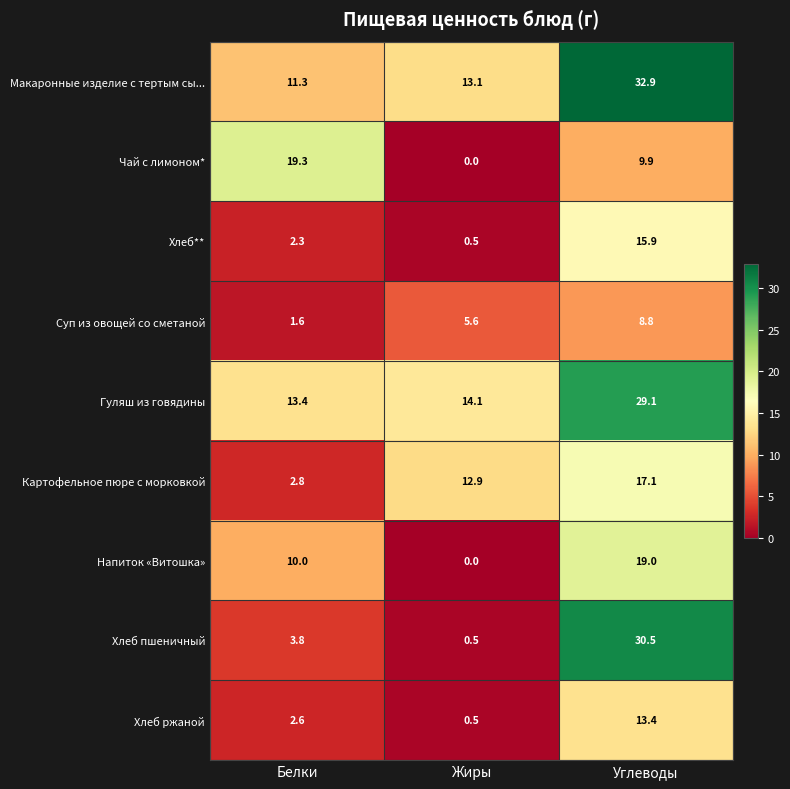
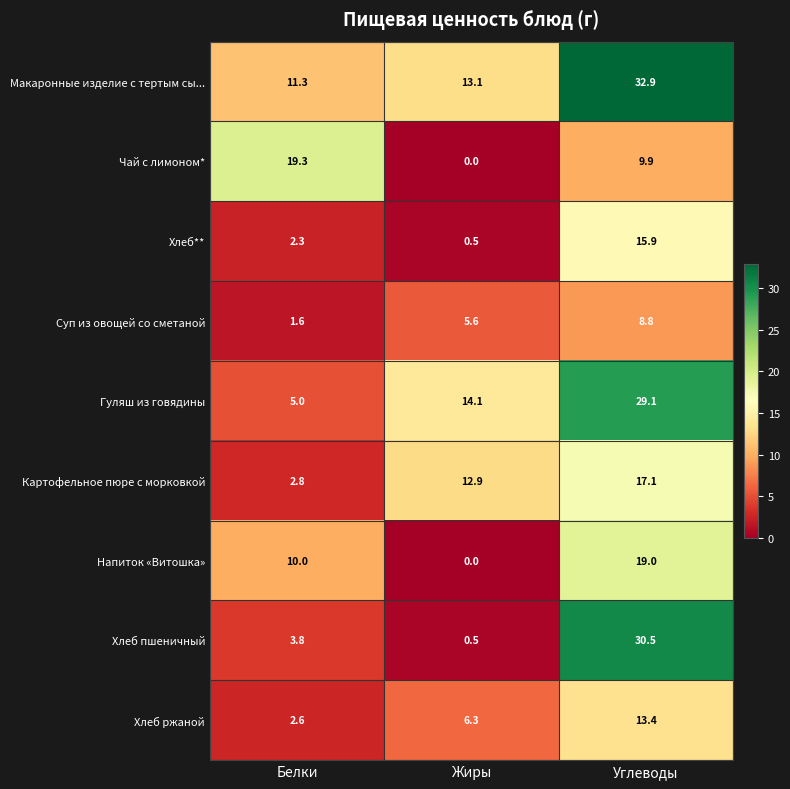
  {
    "Макаронные изделие с тертым сы...": {
      "Белки": 11.3,
      "Жиры": 13.1,
      "Углеводы": 32.9
    },
    "Чай с лимоном*": {
      "Белки": 19.3,
      "Жиры": 0.0,
      "Углеводы": 9.9
    },
    "Хлеб**": {
      "Белки": 2.3,
      "Жиры": 0.5,
      "Углеводы": 15.9
    },
    "Суп из овощей со сметаной": {
      "Белки": 1.6,
      "Жиры": 5.6,
      "Углеводы": 8.8
    },
    "Гуляш из говядины": {
-     "Белки": 13.4,
+     "Белки": 5.0,
      "Жиры": 14.1,
      "Углеводы": 29.1
    },
    "Картофельное пюре с морковкой": {
      "Белки": 2.8,
      "Жиры": 12.9,
      "Углеводы": 17.1
    },
    "Напиток «Витошка»": {
      "Белки": 10.0,
      "Жиры": 0.0,
      "Углеводы": 19.0
    },
    "Хлеб пшеничный": {
      "Белки": 3.8,
      "Жиры": 0.5,
      "Углеводы": 30.5
    },
    "Хлеб ржаной": {
      "Белки": 2.6,
-     "Жиры": 0.5,
+     "Жиры": 6.3,
      "Углеводы": 13.4
    }
  }
